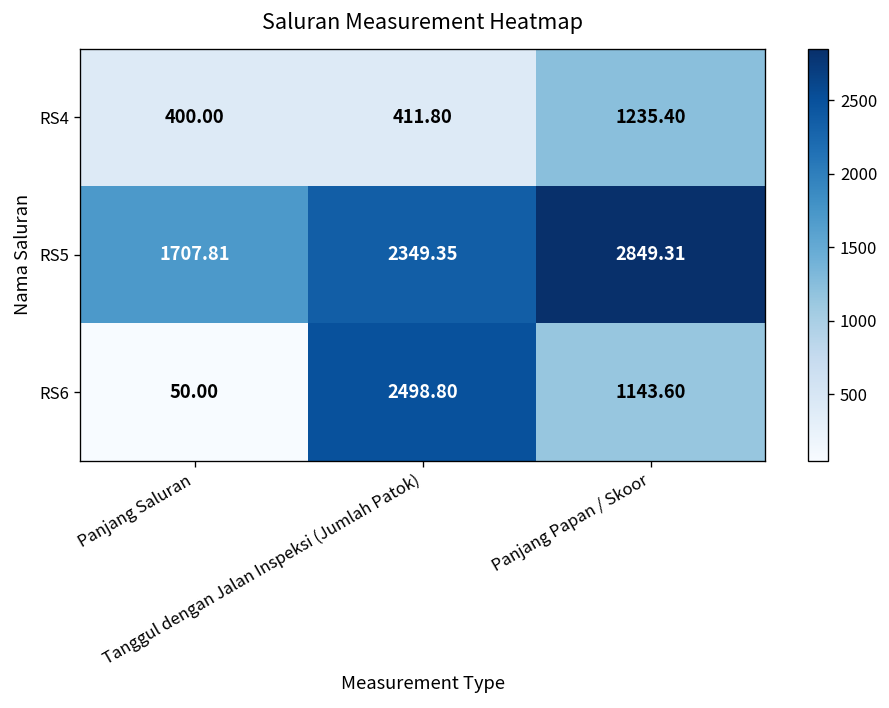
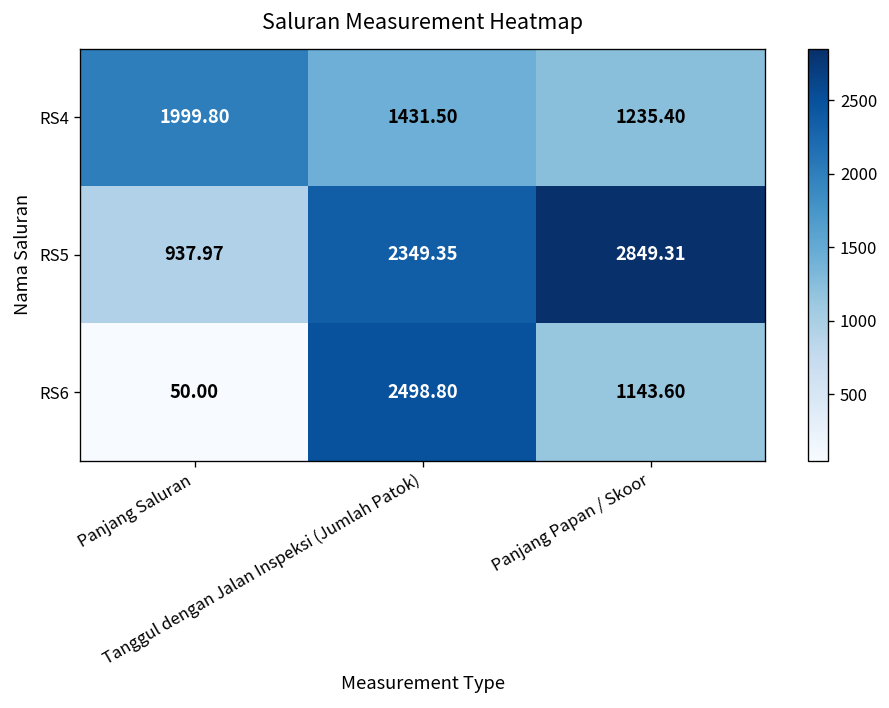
  {
    "RS4": {
-     "Panjang Saluran": 400.00,
-     "Tanggul dengan Jalan Inspeksi (Jumlah Patok)": 411.80,
+     "Panjang Saluran": 1999.80,
+     "Tanggul dengan Jalan Inspeksi (Jumlah Patok)": 1431.50,
      "Panjang Papan / Skoor": 1235.40
    },
    "RS5": {
-     "Panjang Saluran": 1707.81,
+     "Panjang Saluran": 937.97,
      "Tanggul dengan Jalan Inspeksi (Jumlah Patok)": 2349.35,
      "Panjang Papan / Skoor": 2849.31
    },
    "RS6": {
      "Panjang Saluran": 50.00,
      "Tanggul dengan Jalan Inspeksi (Jumlah Patok)": 2498.80,
      "Panjang Papan / Skoor": 1143.60
    }
  }
